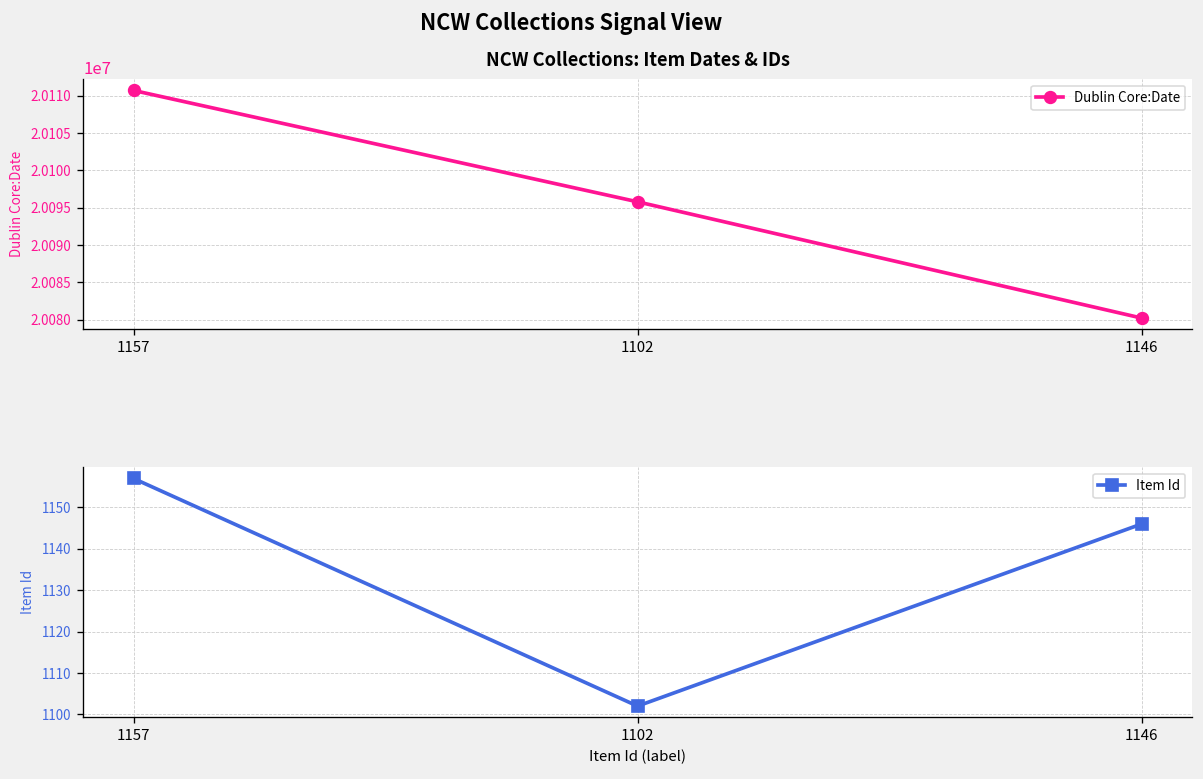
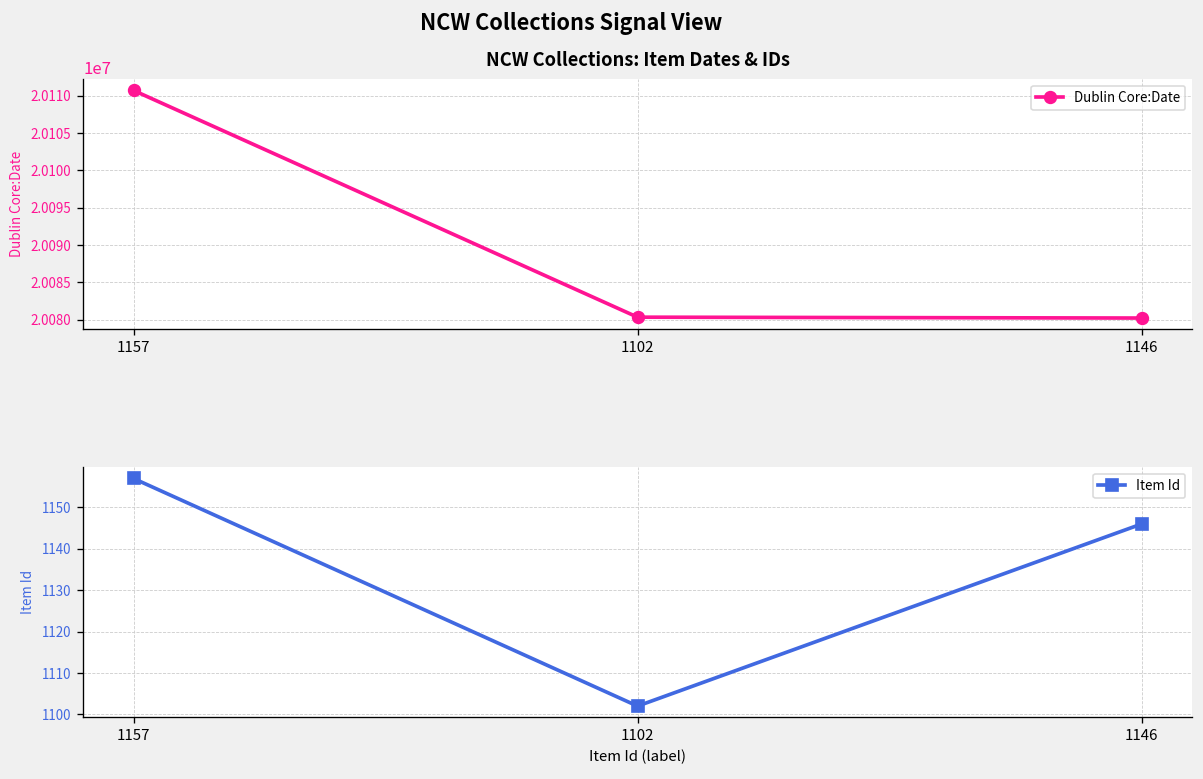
  {
    "NCW Collections: Item Dates & IDs": {
      "1157": 20111000,
-     "1102": 20096000,
+     "1102": 20080000,
      "1146": 20080000
    }
  }
